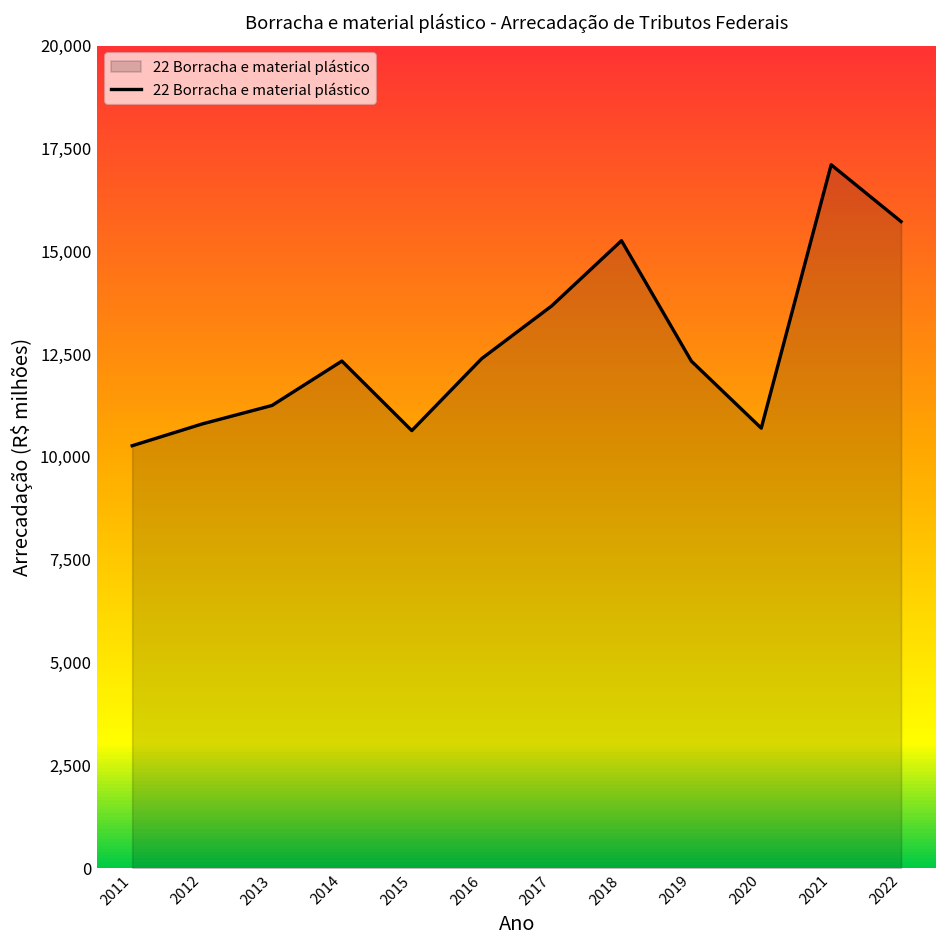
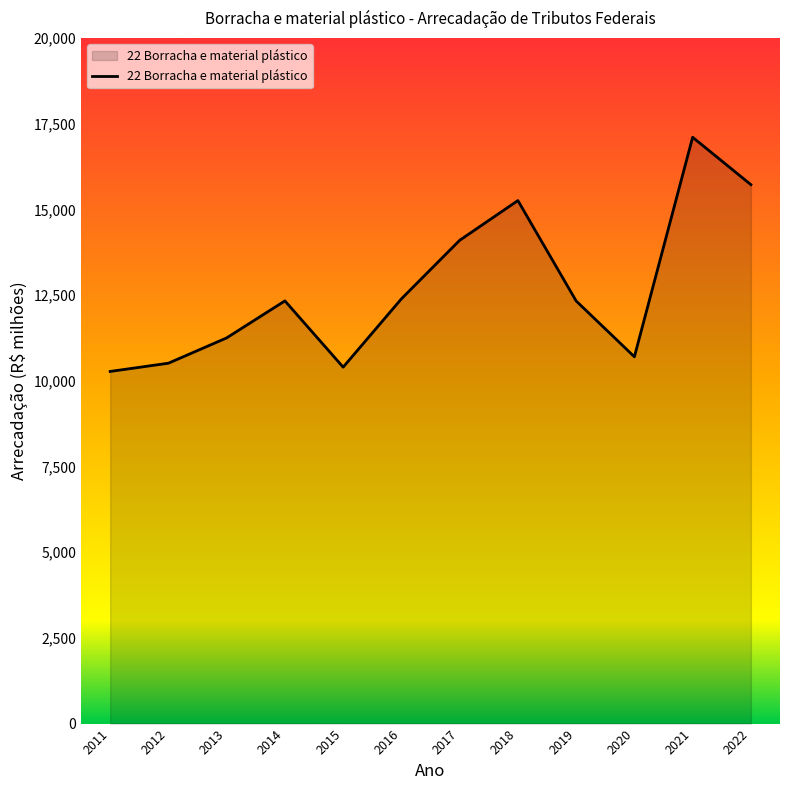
  {
    "2011": "10,300",
-   "2012": "10,800",
+   "2012": "10,500",
    "2013": "11,300",
    "2014": "12,300",
-   "2015": "10,600",
+   "2015": "10,400",
    "2016": "12,400",
-   "2017": "13,700",
+   "2017": "14,100",
    "2018": "15,300",
    "2019": "12,300",
    "2020": "10,700",
    "2021": "17,100",
    "2022": "15,700"
  }
